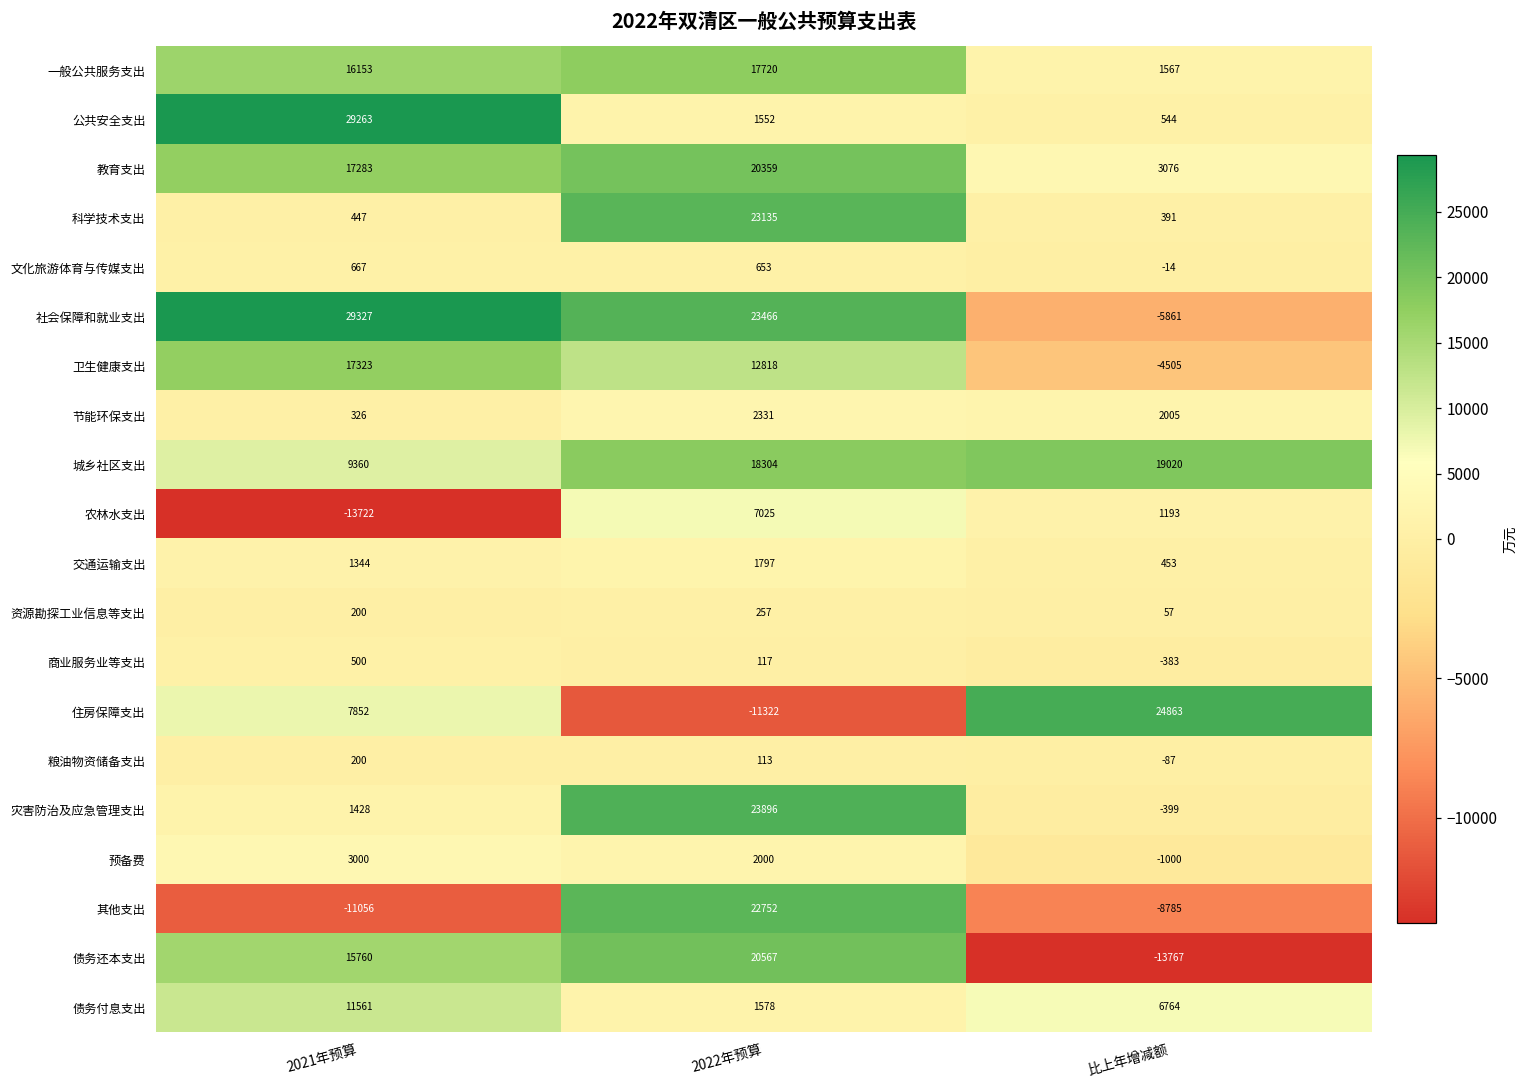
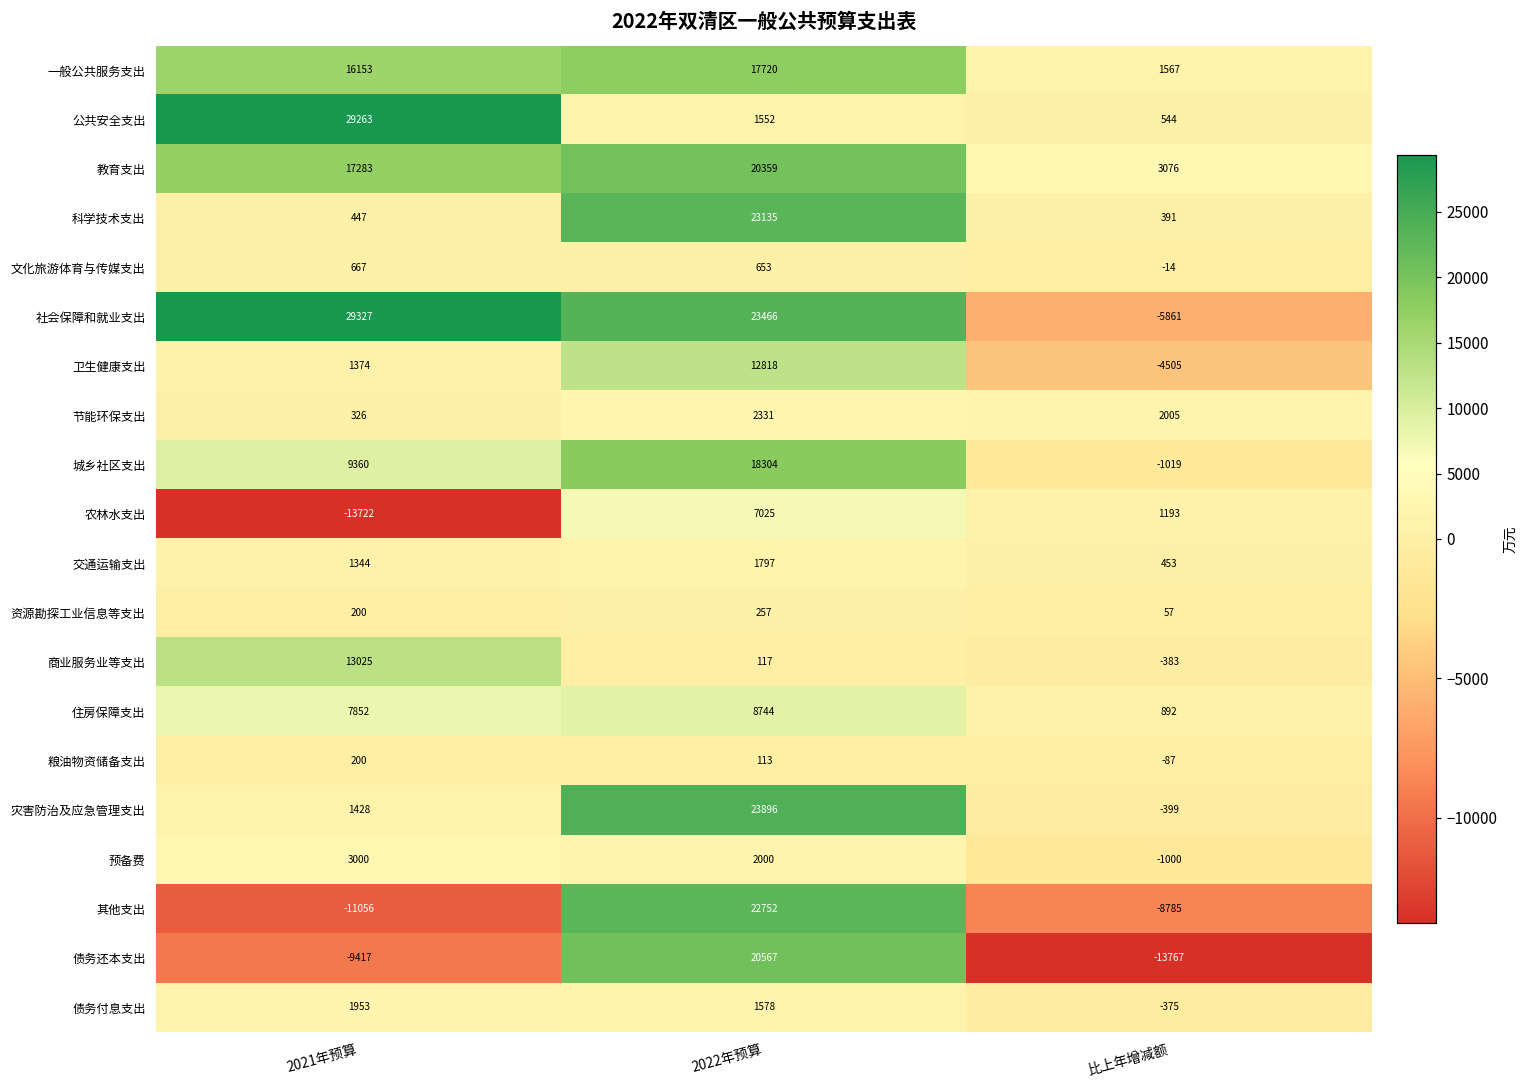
  {
    "一般公共服务支出": {
      "2021年预算": 16153,
      "2022年预算": 17720,
      "比上年增减额": 1567
    },
    "公共安全支出": {
      "2021年预算": 29263,
      "2022年预算": 1552,
      "比上年增减额": 544
    },
    "教育支出": {
      "2021年预算": 17283,
      "2022年预算": 20359,
      "比上年增减额": 3076
    },
    "科学技术支出": {
      "2021年预算": 447,
      "2022年预算": 23135,
      "比上年增减额": 391
    },
    "文化旅游体育与传媒支出": {
      "2021年预算": 667,
      "2022年预算": 653,
      "比上年增减额": -14
    },
    "社会保障和就业支出": {
      "2021年预算": 29327,
      "2022年预算": 23466,
      "比上年增减额": -5861
    },
    "卫生健康支出": {
-     "2021年预算": 17323,
+     "2021年预算": 1374,
      "2022年预算": 12818,
      "比上年增减额": -4505
    },
    "节能环保支出": {
      "2021年预算": 326,
      "2022年预算": 2331,
      "比上年增减额": 2005
    },
    "城乡社区支出": {
      "2021年预算": 9360,
      "2022年预算": 18304,
-     "比上年增减额": 19020
+     "比上年增减额": -1019
    },
    "农林水支出": {
      "2021年预算": -13722,
      "2022年预算": 7025,
      "比上年增减额": 1193
    },
    "交通运输支出": {
      "2021年预算": 1344,
      "2022年预算": 1797,
      "比上年增减额": 453
    },
    "资源勘探工业信息等支出": {
      "2021年预算": 200,
      "2022年预算": 257,
      "比上年增减额": 57
    },
    "商业服务业等支出": {
-     "2021年预算": 500,
+     "2021年预算": 13025,
      "2022年预算": 117,
      "比上年增减额": -383
    },
    "住房保障支出": {
      "2021年预算": 7852,
-     "2022年预算": -11322,
-     "比上年增减额": 24863
+     "2022年预算": 8744,
+     "比上年增减额": 892
    },
    "粮油物资储备支出": {
      "2021年预算": 200,
      "2022年预算": 113,
      "比上年增减额": -87
    },
    "灾害防治及应急管理支出": {
      "2021年预算": 1428,
      "2022年预算": 23896,
      "比上年增减额": -399
    },
    "预备费": {
      "2021年预算": 3000,
      "2022年预算": 2000,
      "比上年增减额": -1000
    },
    "其他支出": {
      "2021年预算": -11056,
      "2022年预算": 22752,
      "比上年增减额": -8785
    },
    "债务还本支出": {
-     "2021年预算": 15760,
+     "2021年预算": -9417,
      "2022年预算": 20567,
      "比上年增减额": -13767
    },
    "债务付息支出": {
-     "2021年预算": 11561,
+     "2021年预算": 1953,
      "2022年预算": 1578,
-     "比上年增减额": 6764
+     "比上年增减额": -375
    }
  }
